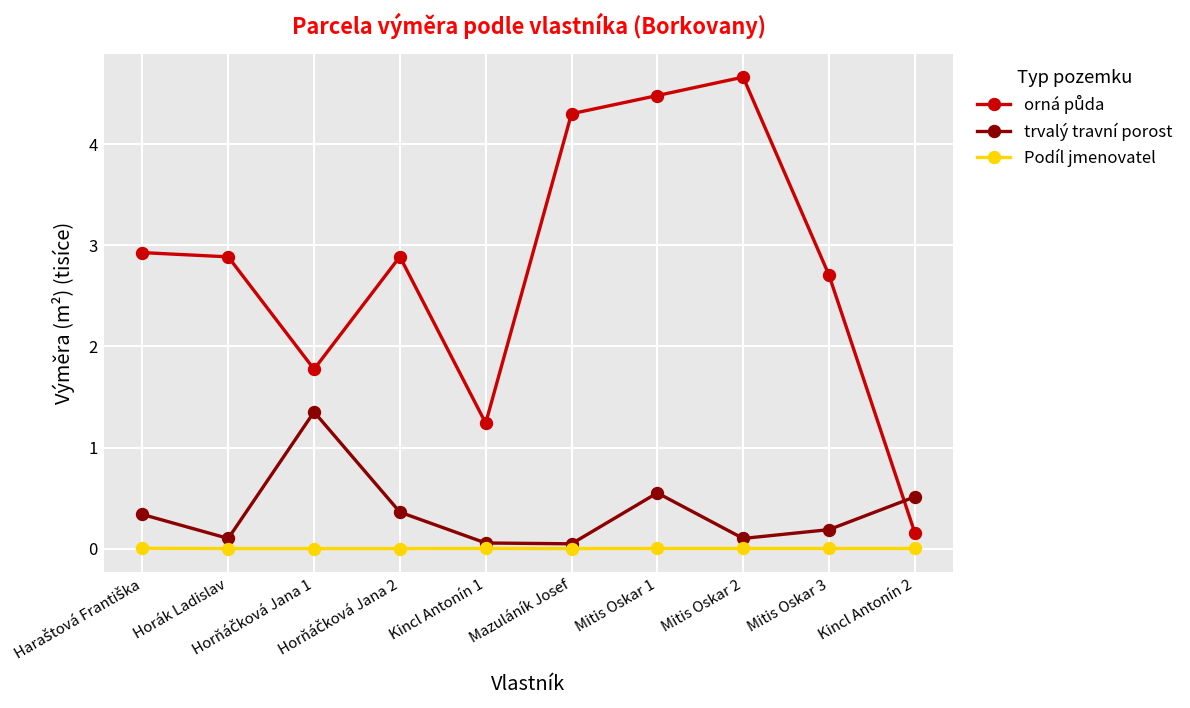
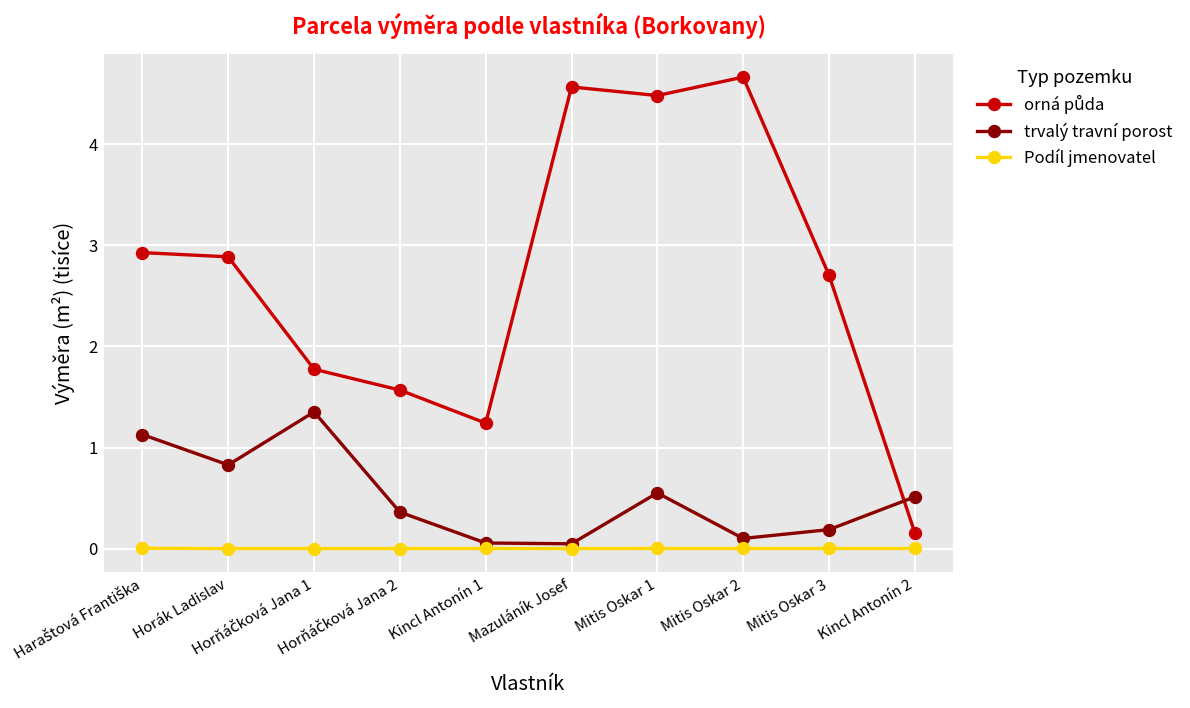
  {
    "orná půda": {
      "Haraštová Františka": 2.9,
      "Horák Ladislav": 2.9,
      "Horňáčková Jana 1": 1.8,
-     "Horňáčková Jana 2": 2.9,
+     "Horňáčková Jana 2": 1.6,
      "Kincl Antonín 1": 1.2,
-     "Mazuláník Josef": 4.3,
+     "Mazuláník Josef": 4.6,
      "Mitis Oskar 1": 4.5,
      "Mitis Oskar 2": 4.7,
      "Mitis Oskar 3": 2.7,
      "Kincl Antonín 2": 0.2
    },
    "trvalý travní porost": {
-     "Haraštová Františka": 0.3,
-     "Horák Ladislav": 0.1,
+     "Haraštová Františka": 1.1,
+     "Horák Ladislav": 0.8,
      "Horňáčková Jana 1": 1.4,
      "Horňáčková Jana 2": 0.4,
      "Kincl Antonín 1": 0.1,
      "Mazuláník Josef": 0.0,
      "Mitis Oskar 1": 0.6,
      "Mitis Oskar 2": 0.1,
      "Mitis Oskar 3": 0.2,
      "Kincl Antonín 2": 0.5
    },
    "Podíl jmenovatel": {
      "Haraštová Františka": 0.0,
      "Horák Ladislav": 0.0,
      "Horňáčková Jana 1": 0.0,
      "Horňáčková Jana 2": 0.0,
      "Kincl Antonín 1": 0.0,
      "Mazuláník Josef": 0.0,
      "Mitis Oskar 1": 0.0,
      "Mitis Oskar 2": 0.0,
      "Mitis Oskar 3": 0.0,
      "Kincl Antonín 2": 0.0
    }
  }
